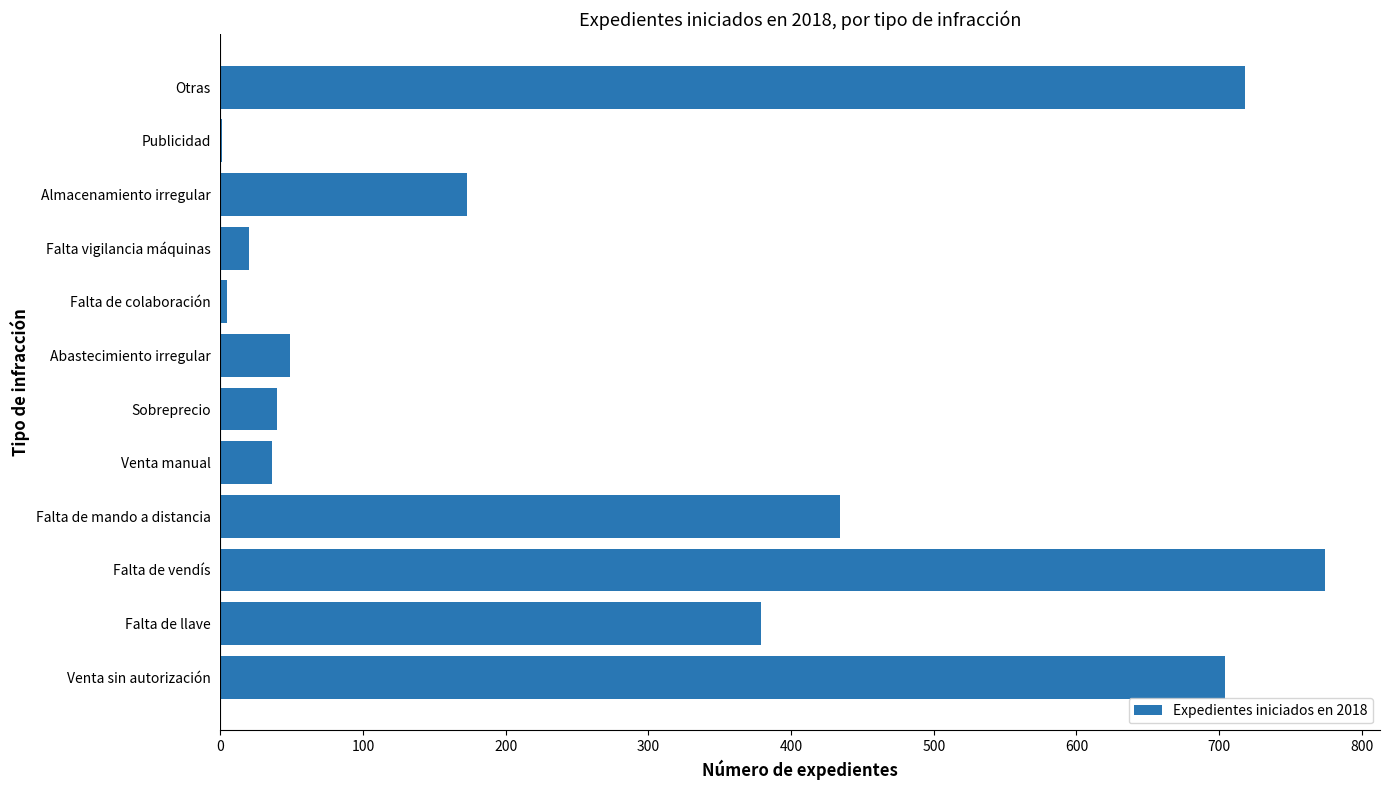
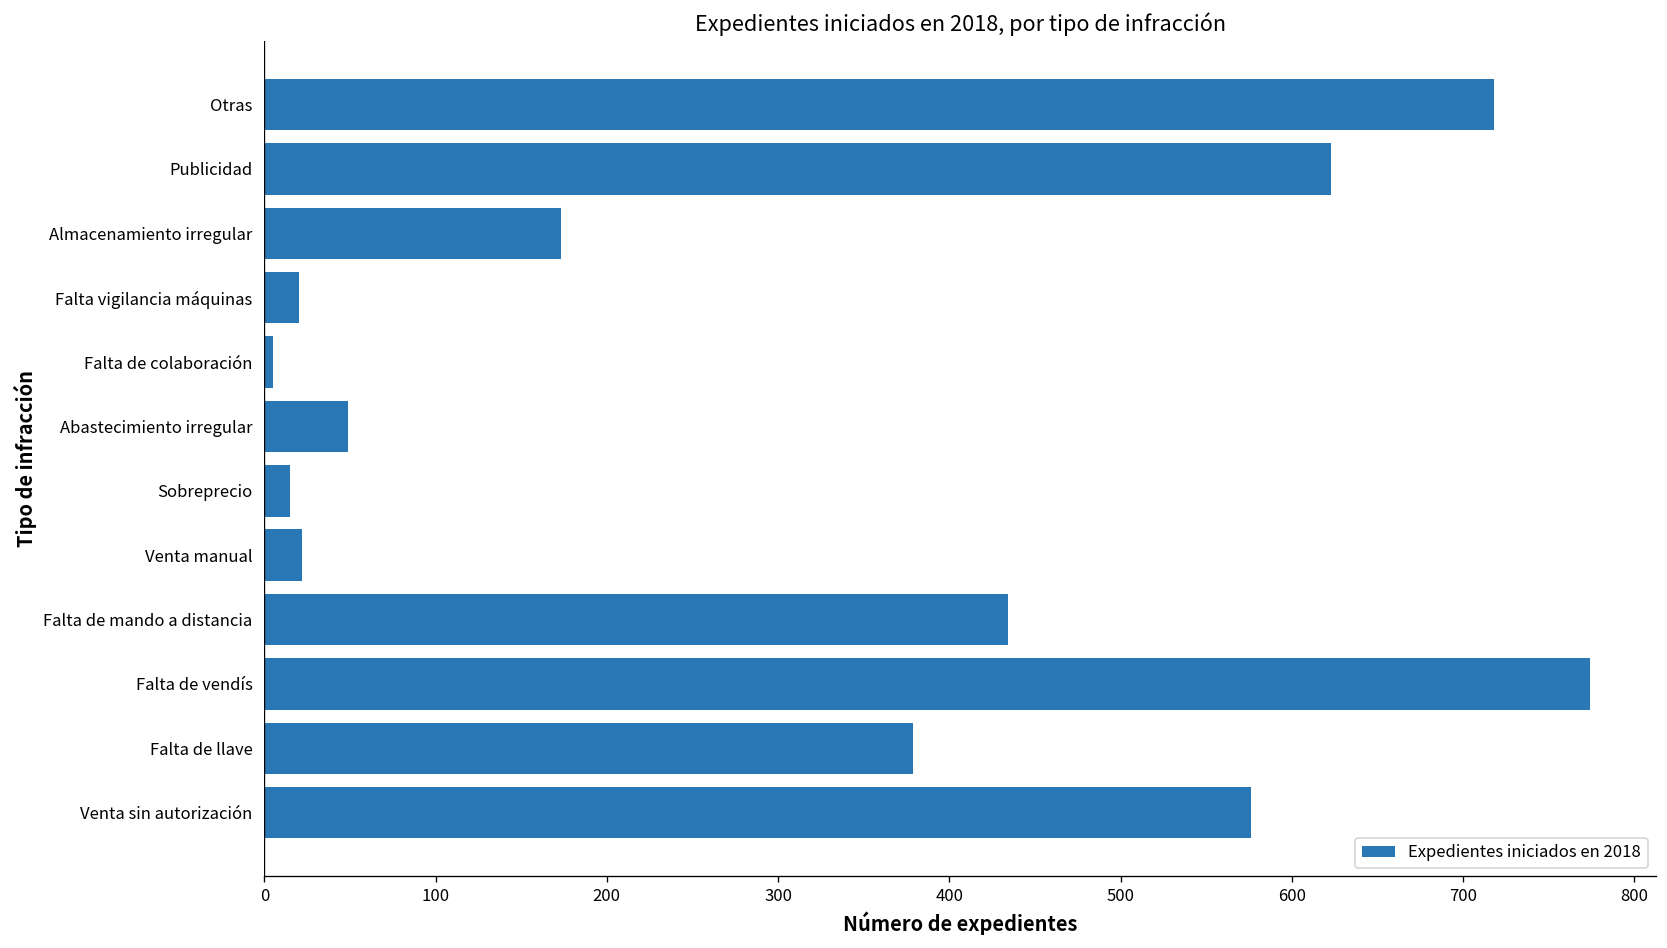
  {
    "Otras": 718,
-   "Publicidad": 1,
+   "Publicidad": 623,
    "Almacenamiento irregular": 173,
    "Falta vigilancia máquinas": 20,
    "Falta de colaboración": 5,
    "Abastecimiento irregular": 49,
-   "Sobreprecio": 40,
-   "Venta manual": 36,
+   "Sobreprecio": 15,
+   "Venta manual": 22,
    "Falta de mando a distancia": 434,
    "Falta de vendís": 774,
    "Falta de llave": 379,
-   "Venta sin autorización": 704
+   "Venta sin autorización": 576
  }
